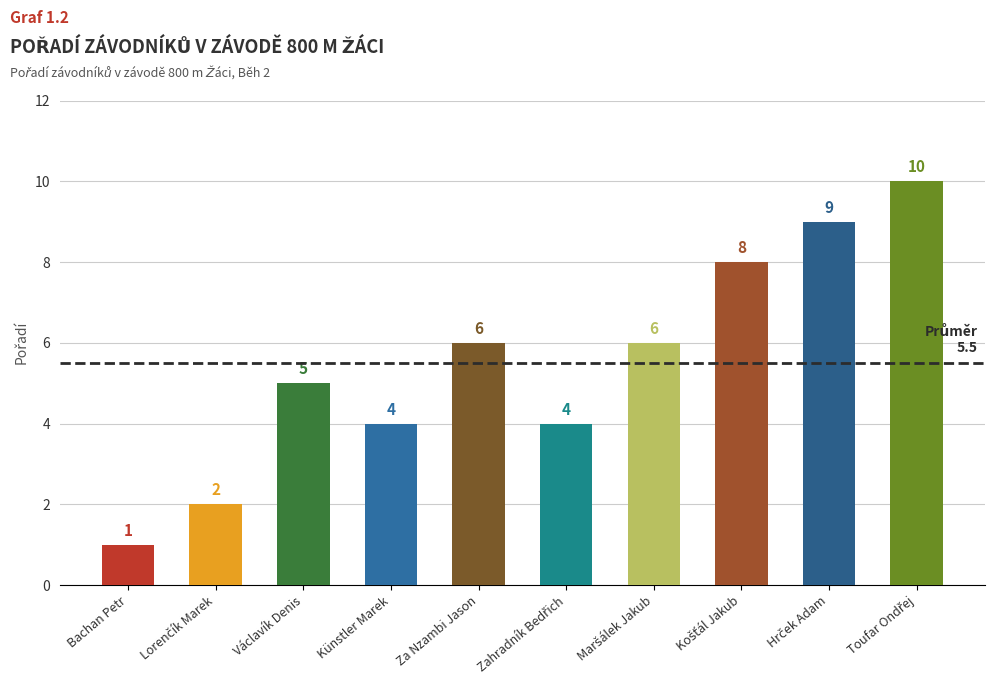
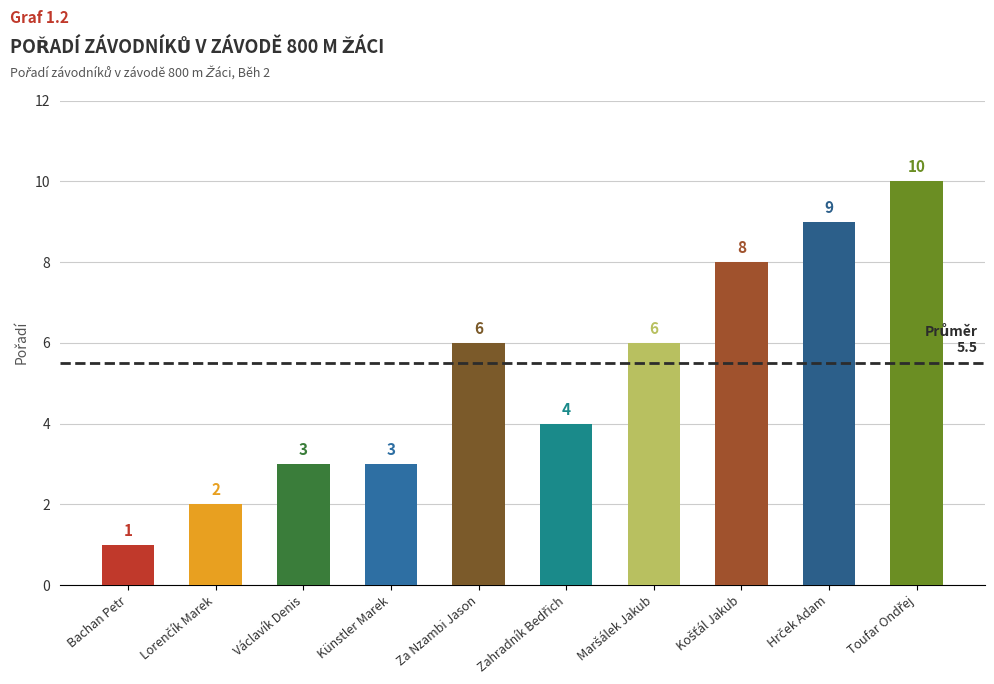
  {
    "Bachan Petr": 1,
    "Lorenčík Marek": 2,
-   "Václavík Denis": 5,
-   "Künstler Marek": 4,
+   "Václavík Denis": 3,
+   "Künstler Marek": 3,
    "Za Nzambi Jason": 6,
    "Zahradník Bedřich": 4,
    "Maršálek Jakub": 6,
    "Košťál Jakub": 8,
    "Hrček Adam": 9,
    "Toufar Ondřej": 10
  }
